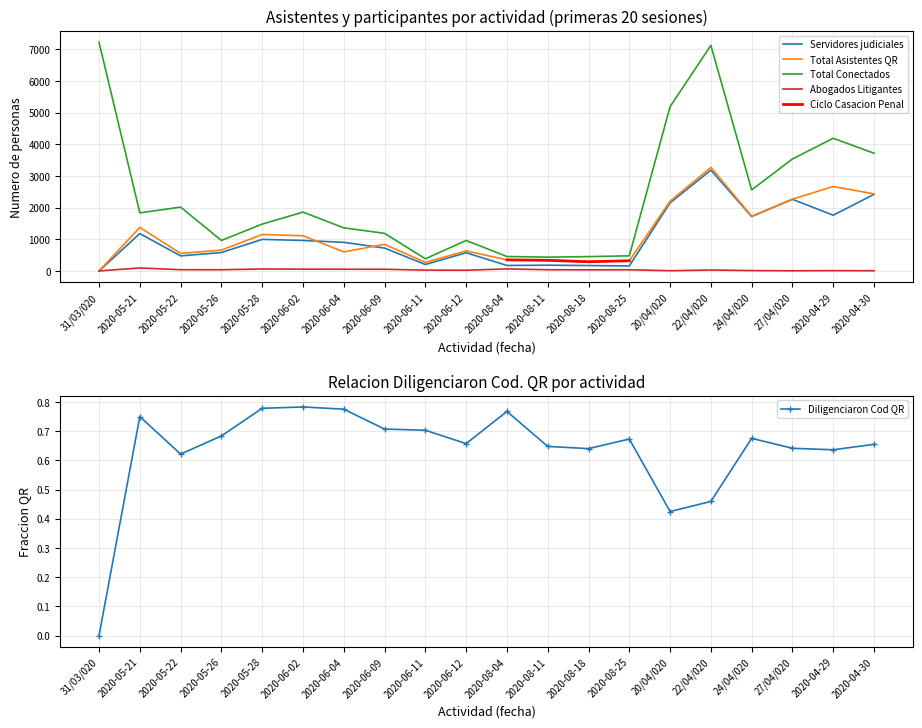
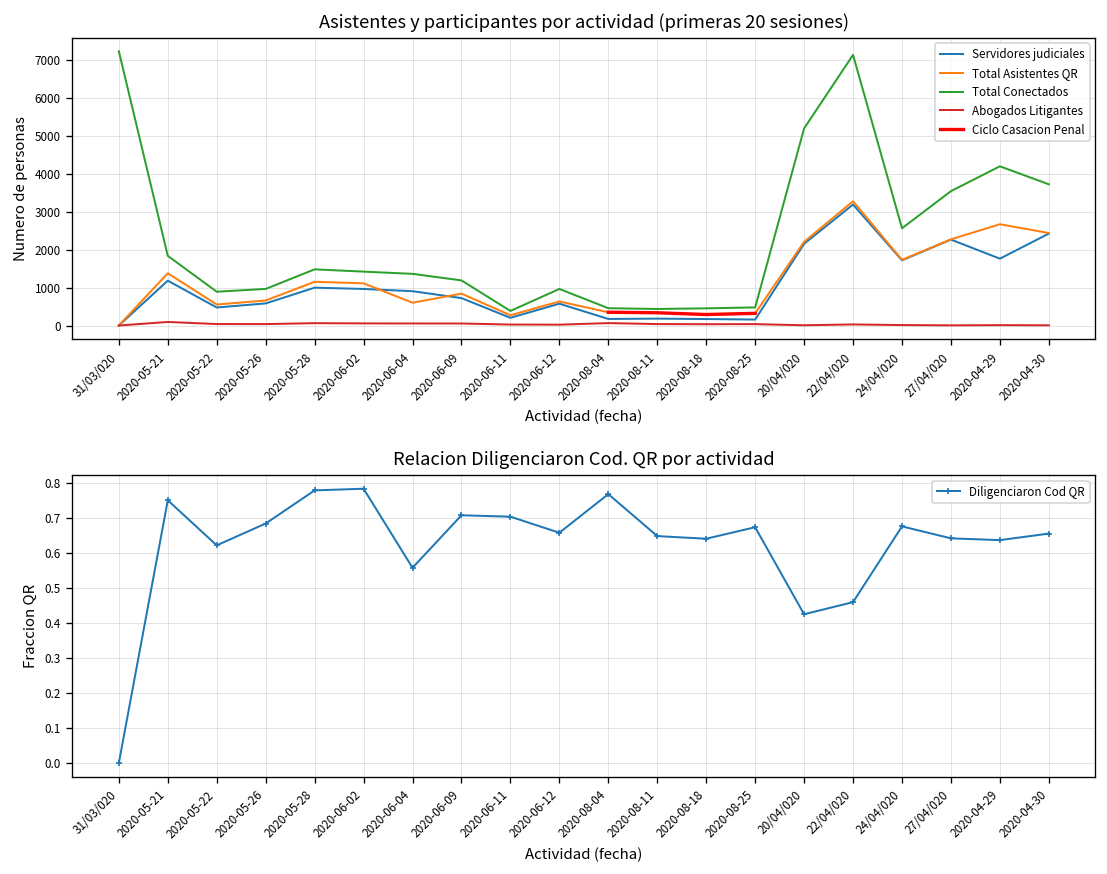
  {
    "Asistentes y participantes por actividad (primeras 20 sesiones)": {
      "Servidores judiciales": {
        "2020-05-21": 1200,
        "2020-05-28": 1000,
        "2020-06-02": 1000,
        "2020-06-04": 900,
        "2020-06-09": 700,
        "2020-08-04": 200,
        "2020-08-11": 200,
        "2020-08-18": 200,
        "2020-08-25": 200,
        "22/04/020": 3200,
        "2020-04-29": 1800
      },
      "Total Asistentes QR": {
        "2020-05-21": 1400,
        "2020-05-28": 1200,
        "2020-06-02": 1100,
        "2020-06-04": 600,
        "2020-06-09": 800,
        "22/04/020": 3300,
        "2020-04-29": 2700
      },
      "Total Conectados": {
        "31/03/020": 7200,
        "2020-05-21": 1800,
-       "2020-05-22": 2000,
+       "2020-05-22": 900,
        "2020-05-26": 1000,
        "2020-05-28": 1500,
-       "2020-06-02": 1900,
+       "2020-06-02": 1400,
        "2020-06-04": 1400,
        "2020-06-09": 1200,
        "2020-06-11": 400,
        "2020-06-12": 1000,
        "2020-08-04": 500,
        "2020-08-11": 400,
        "2020-08-18": 500,
        "2020-08-25": 500,
        "20/04/020": 5200,
        "22/04/020": 7100,
        "24/04/020": 2600,
        "27/04/020": 3500,
        "2020-04-29": 4200,
        "2020-04-30": 3700
      },
      "Abogados Litigantes": {
        "2020-05-21": 100,
        "2020-05-22": 0,
        "2020-05-26": 0,
        "2020-05-28": 100,
        "2020-06-02": 100,
        "2020-06-04": 100,
        "2020-06-09": 100,
        "2020-06-11": 0,
        "2020-06-12": 0,
        "2020-08-04": 100,
        "2020-08-11": 0,
        "2020-08-18": 0,
        "2020-08-25": 0,
        "20/04/020": 0,
        "22/04/020": 0,
        "24/04/020": 0,
        "27/04/020": 0,
        "2020-04-29": 0,
        "2020-04-30": 0
      }
    },
    "Relacion Diligenciaron Cod. QR por actividad": {
      "31/03/020": 0.00,
      "2020-05-21": 0.75,
      "2020-05-22": 0.62,
      "2020-05-26": 0.68,
      "2020-05-28": 0.78,
      "2020-06-02": 0.78,
-     "2020-06-04": 0.78,
+     "2020-06-04": 0.56,
      "2020-06-09": 0.71,
      "2020-06-11": 0.70,
      "2020-06-12": 0.66,
      "2020-08-04": 0.77,
      "2020-08-11": 0.65,
      "2020-08-18": 0.64,
      "2020-08-25": 0.67,
      "20/04/020": 0.42,
      "22/04/020": 0.46,
      "24/04/020": 0.68,
      "27/04/020": 0.64,
      "2020-04-29": 0.64,
      "2020-04-30": 0.65
    }
  }
